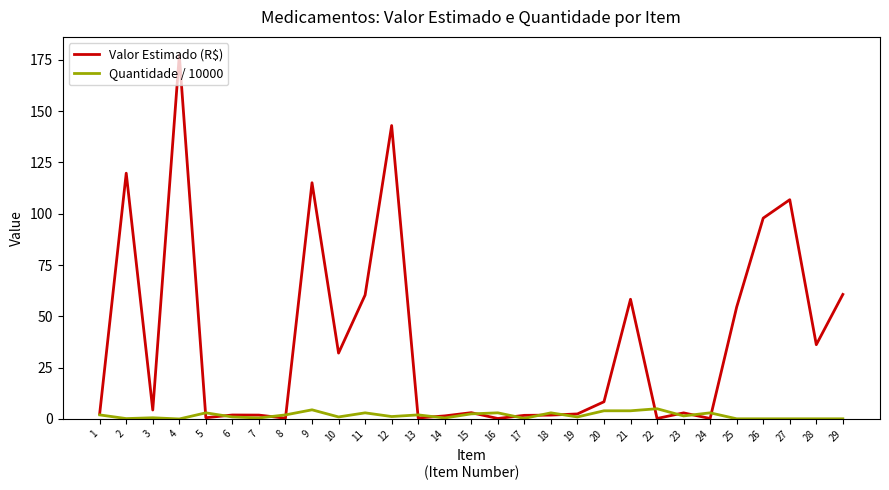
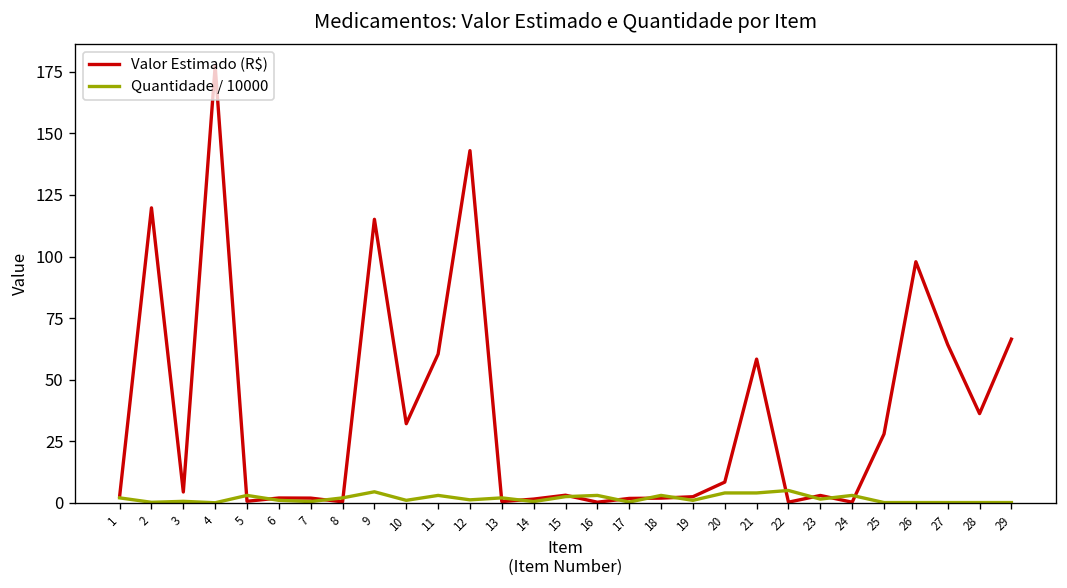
  {
    "Valor Estimado (R$)": {
      "2": 120,
      "3": 4,
      "5": 1,
      "7": 2,
      "8": 0,
      "9": 115,
      "10": 32,
      "11": 60,
      "12": 143,
      "13": 1,
      "16": 0,
      "17": 2,
      "19": 2,
      "20": 8,
      "21": 58,
      "22": 0,
      "23": 3,
      "24": 0,
-     "25": 55,
+     "25": 28,
      "26": 98,
-     "27": 107,
+     "27": 64,
      "28": 36,
-     "29": 61
+     "29": 66
    },
    "Quantidade / 10000": {
      "2": 0,
      "3": 1,
      "4": 0,
      "5": 3,
      "7": 1,
      "8": 2,
      "9": 4,
      "10": 1,
      "11": 3,
      "12": 1,
      "13": 2,
      "16": 3,
      "17": 0,
      "19": 1,
      "20": 4,
      "21": 4,
      "22": 5,
      "23": 2,
      "24": 3,
      "25": 0,
      "26": 0,
      "27": 0,
      "28": 0,
      "29": 0
    }
  }
